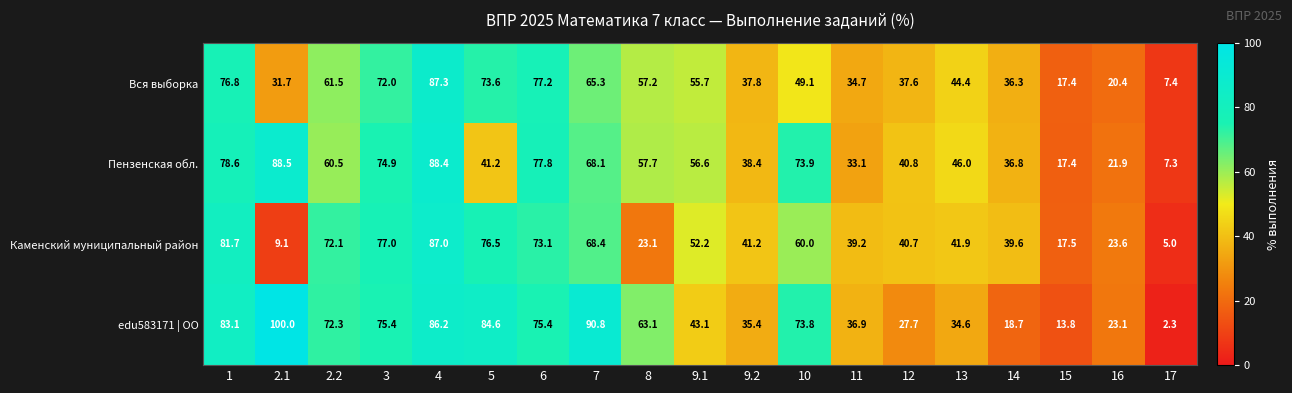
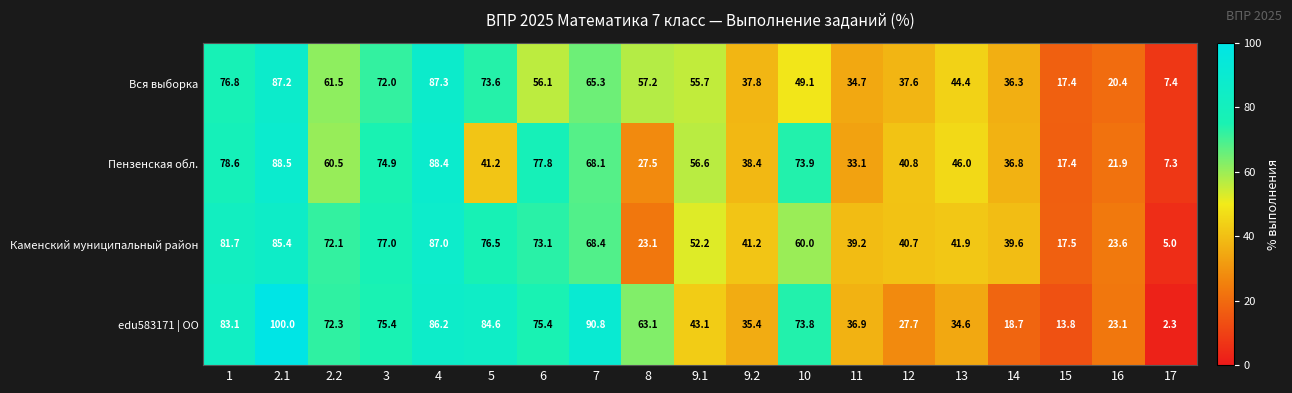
  {
    "Вся выборка": {
      "1": 76.8,
-     "2.1": 31.7,
+     "2.1": 87.2,
      "2.2": 61.5,
      "3": 72.0,
      "4": 87.3,
      "5": 73.6,
-     "6": 77.2,
+     "6": 56.1,
      "7": 65.3,
      "8": 57.2,
      "9.1": 55.7,
      "9.2": 37.8,
      "10": 49.1,
      "11": 34.7,
      "12": 37.6,
      "13": 44.4,
      "14": 36.3,
      "15": 17.4,
      "16": 20.4,
      "17": 7.4
    },
    "Пензенская обл.": {
      "1": 78.6,
      "2.1": 88.5,
      "2.2": 60.5,
      "3": 74.9,
      "4": 88.4,
      "5": 41.2,
      "6": 77.8,
      "7": 68.1,
-     "8": 57.7,
+     "8": 27.5,
      "9.1": 56.6,
      "9.2": 38.4,
      "10": 73.9,
      "11": 33.1,
      "12": 40.8,
      "13": 46.0,
      "14": 36.8,
      "15": 17.4,
      "16": 21.9,
      "17": 7.3
    },
    "Каменский муниципальный район": {
      "1": 81.7,
-     "2.1": 9.1,
+     "2.1": 85.4,
      "2.2": 72.1,
      "3": 77.0,
      "4": 87.0,
      "5": 76.5,
      "6": 73.1,
      "7": 68.4,
      "8": 23.1,
      "9.1": 52.2,
      "9.2": 41.2,
      "10": 60.0,
      "11": 39.2,
      "12": 40.7,
      "13": 41.9,
      "14": 39.6,
      "15": 17.5,
      "16": 23.6,
      "17": 5.0
    },
    "edu583171 | ОО": {
      "1": 83.1,
      "2.1": 100.0,
      "2.2": 72.3,
      "3": 75.4,
      "4": 86.2,
      "5": 84.6,
      "6": 75.4,
      "7": 90.8,
      "8": 63.1,
      "9.1": 43.1,
      "9.2": 35.4,
      "10": 73.8,
      "11": 36.9,
      "12": 27.7,
      "13": 34.6,
      "14": 18.7,
      "15": 13.8,
      "16": 23.1,
      "17": 2.3
    }
  }
